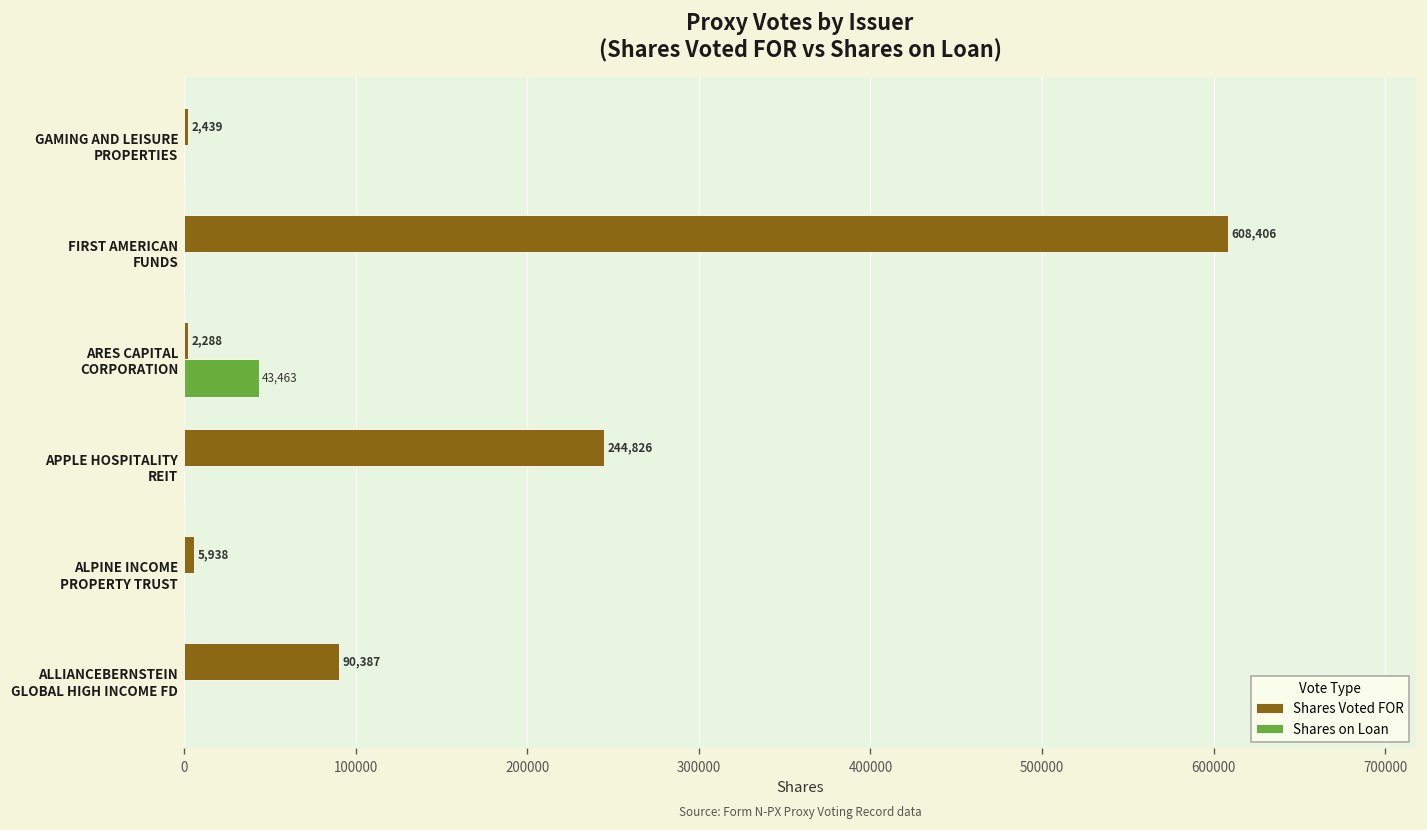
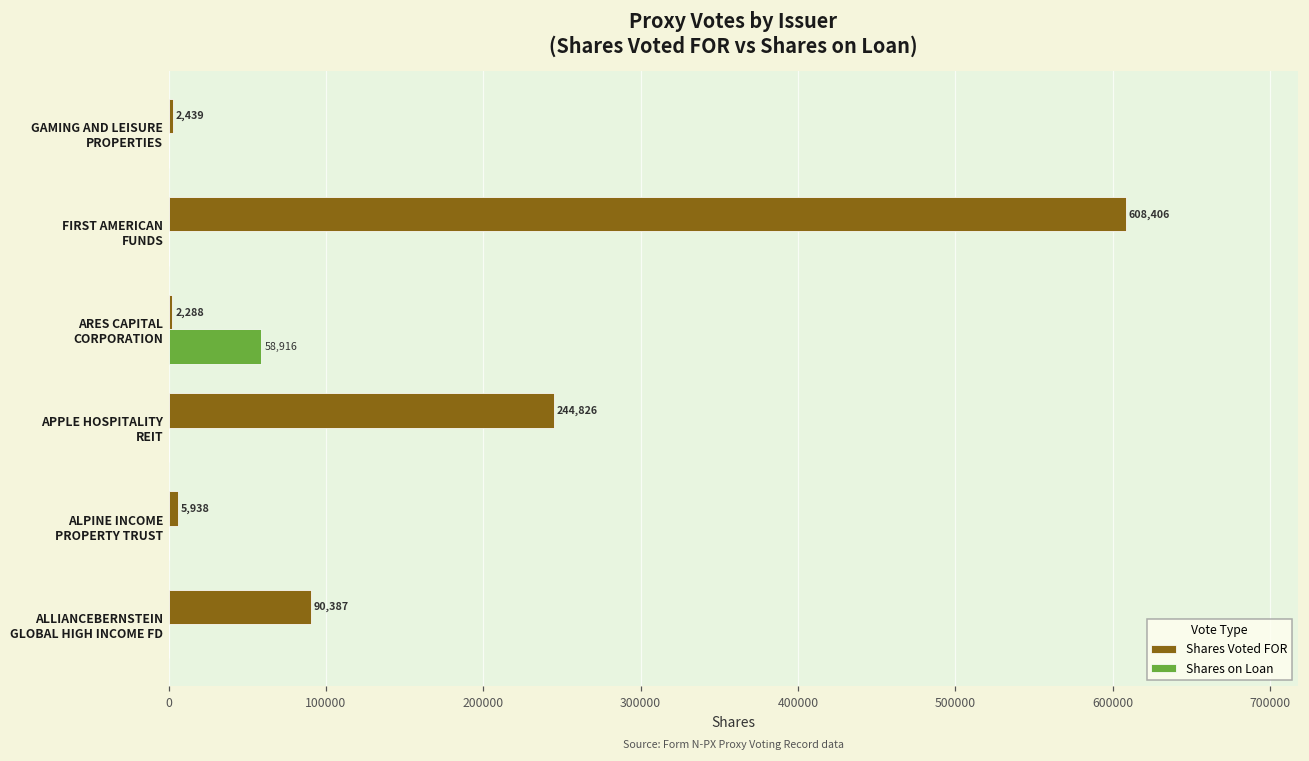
  {
    "Shares Voted FOR": {
      "GAMING AND LEISURE PROPERTIES": "2,439",
      "FIRST AMERICAN FUNDS": "608,406",
      "ARES CAPITAL CORPORATION": "2,288",
      "APPLE HOSPITALITY REIT": "244,826",
      "ALPINE INCOME PROPERTY TRUST": "5,938",
      "ALLIANCEBERNSTEIN GLOBAL HIGH INCOME FD": "90,387"
    },
    "Shares on Loan": {
-     "ARES CAPITAL CORPORATION": "43,463"
+     "ARES CAPITAL CORPORATION": "58,916"
    }
  }
